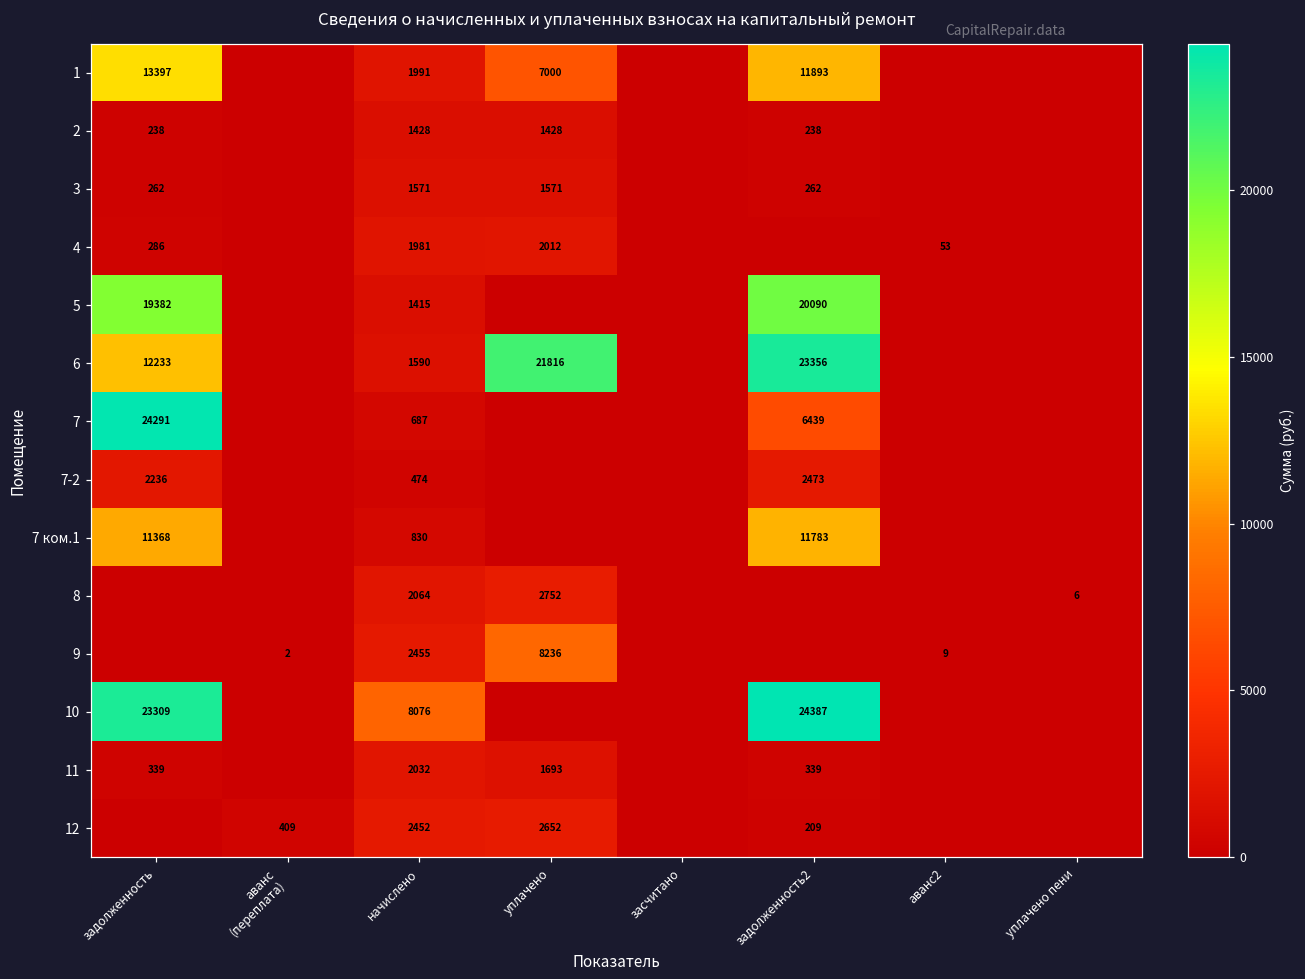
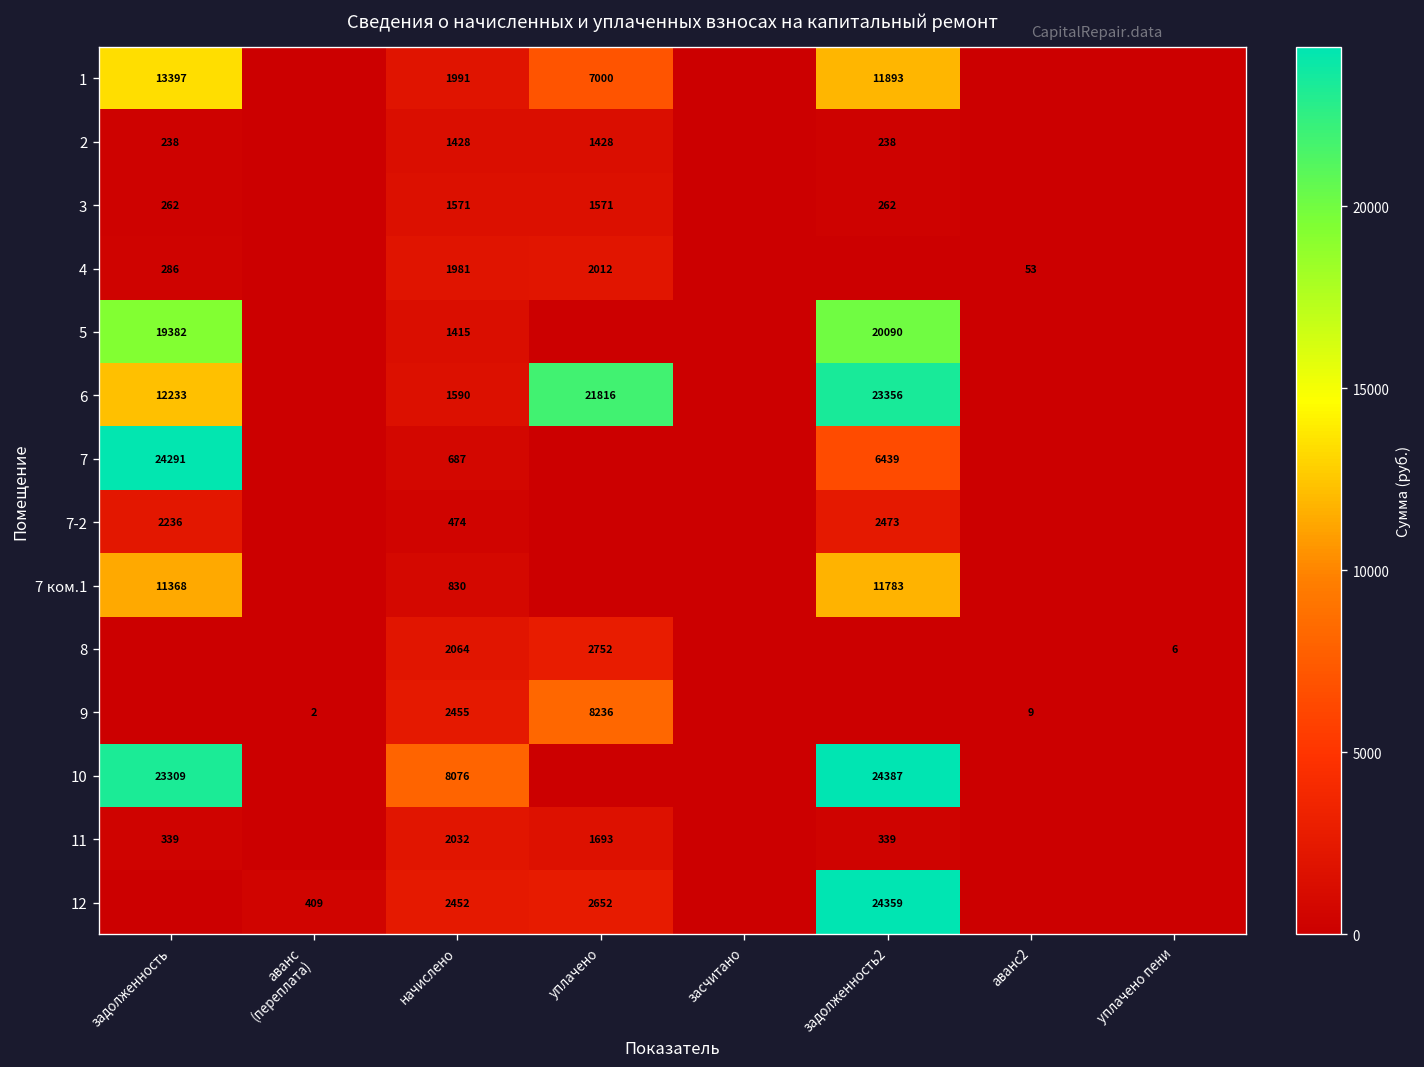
  {
    "1": {
      "задолженность": 13397,
      "начислено": 1991,
      "уплачено": 7000,
      "задолженность2": 11893
    },
    "2": {
      "задолженность": 238,
      "начислено": 1428,
      "уплачено": 1428,
      "задолженность2": 238
    },
    "3": {
      "задолженность": 262,
      "начислено": 1571,
      "уплачено": 1571,
      "задолженность2": 262
    },
    "4": {
      "задолженность": 286,
      "начислено": 1981,
      "уплачено": 2012,
      "аванс2": 53
    },
    "5": {
      "задолженность": 19382,
      "начислено": 1415,
      "задолженность2": 20090
    },
    "6": {
      "задолженность": 12233,
      "начислено": 1590,
      "уплачено": 21816,
      "задолженность2": 23356
    },
    "7": {
      "задолженность": 24291,
      "начислено": 687,
      "задолженность2": 6439
    },
    "7-2": {
      "задолженность": 2236,
      "начислено": 474,
      "задолженность2": 2473
    },
    "7 ком.1": {
      "задолженность": 11368,
      "начислено": 830,
      "задолженность2": 11783
    },
    "8": {
      "начислено": 2064,
      "уплачено": 2752,
      "уплачено пени": 6
    },
    "9": {
      "аванс (переплата)": 2,
      "начислено": 2455,
      "уплачено": 8236,
      "аванс2": 9
    },
    "10": {
      "задолженность": 23309,
      "начислено": 8076,
      "задолженность2": 24387
    },
    "11": {
      "задолженность": 339,
      "начислено": 2032,
      "уплачено": 1693,
      "задолженность2": 339
    },
    "12": {
      "аванс (переплата)": 409,
      "начислено": 2452,
      "уплачено": 2652,
-     "задолженность2": 209
+     "задолженность2": 24359
    }
  }
